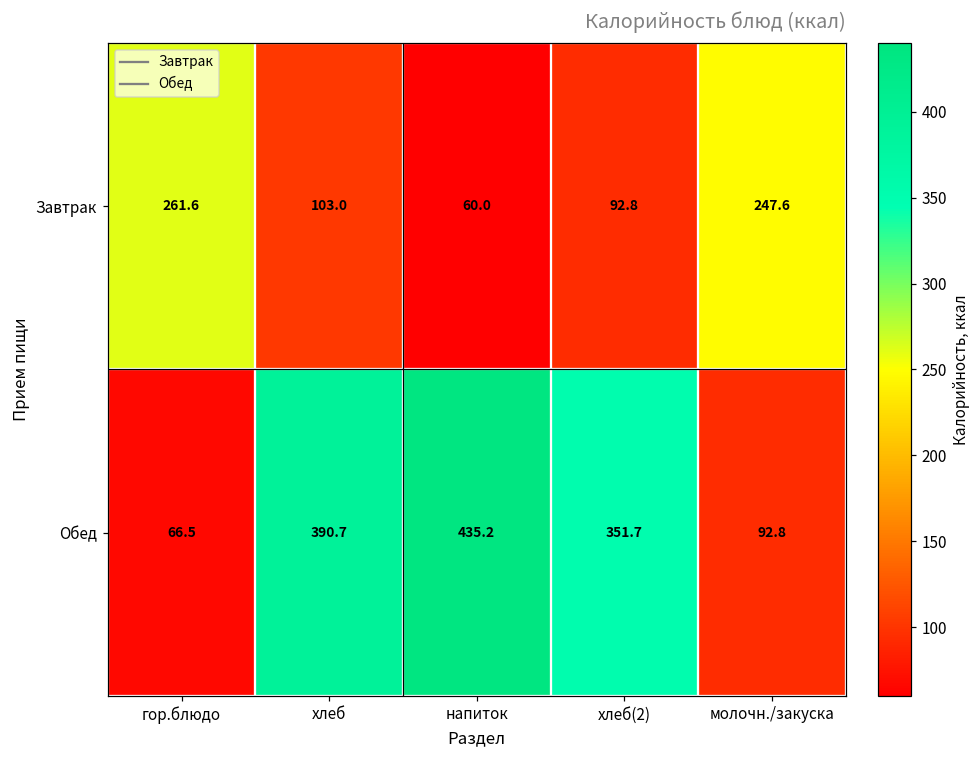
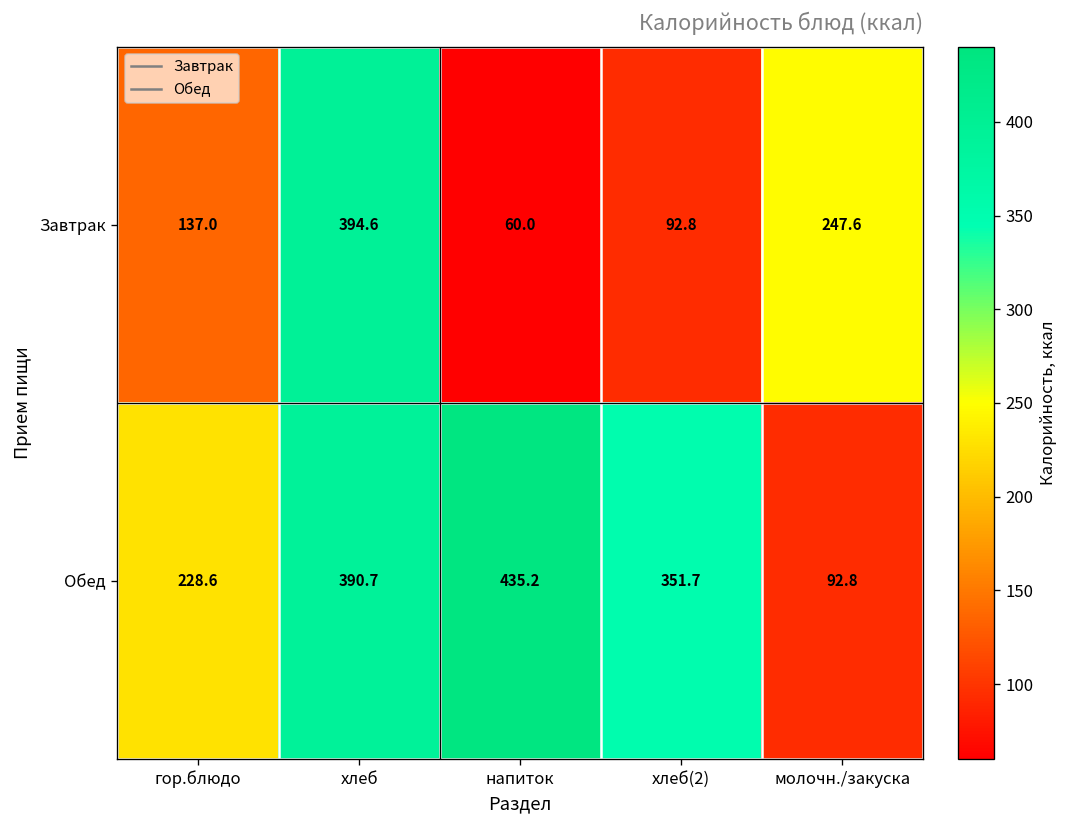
  {
    "Завтрак": {
-     "гор.блюдо": 261.6,
-     "хлеб": 103.0,
+     "гор.блюдо": 137.0,
+     "хлеб": 394.6,
      "напиток": 60.0,
      "хлеб(2)": 92.8,
      "молочн./закуска": 247.6
    },
    "Обед": {
-     "гор.блюдо": 66.5,
+     "гор.блюдо": 228.6,
      "хлеб": 390.7,
      "напиток": 435.2,
      "хлеб(2)": 351.7,
      "молочн./закуска": 92.8
    }
  }
